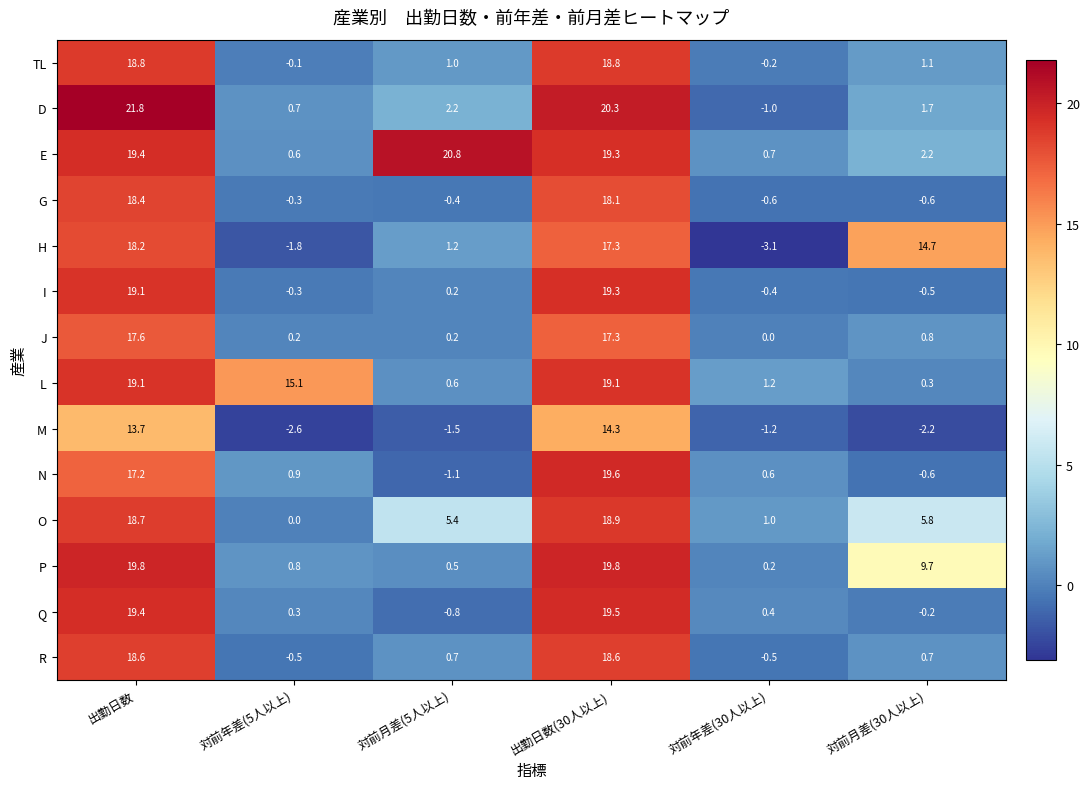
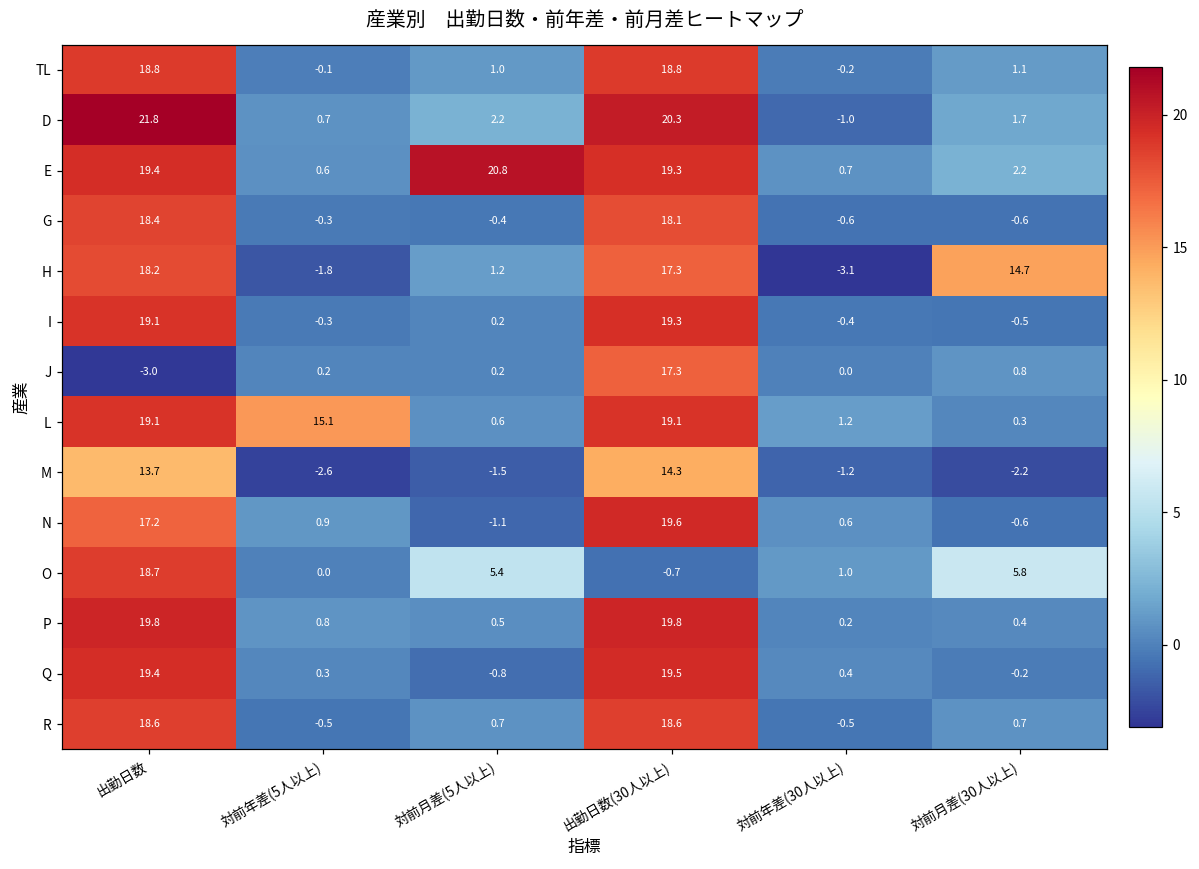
  {
    "TL": {
      "出勤日数": 18.8,
      "対前年差(5人以上)": -0.1,
      "対前月差(5人以上)": 1.0,
      "出勤日数(30人以上)": 18.8,
      "対前年差(30人以上)": -0.2,
      "対前月差(30人以上)": 1.1
    },
    "D": {
      "出勤日数": 21.8,
      "対前年差(5人以上)": 0.7,
      "対前月差(5人以上)": 2.2,
      "出勤日数(30人以上)": 20.3,
      "対前年差(30人以上)": -1.0,
      "対前月差(30人以上)": 1.7
    },
    "E": {
      "出勤日数": 19.4,
      "対前年差(5人以上)": 0.6,
      "対前月差(5人以上)": 20.8,
      "出勤日数(30人以上)": 19.3,
      "対前年差(30人以上)": 0.7,
      "対前月差(30人以上)": 2.2
    },
    "G": {
      "出勤日数": 18.4,
      "対前年差(5人以上)": -0.3,
      "対前月差(5人以上)": -0.4,
      "出勤日数(30人以上)": 18.1,
      "対前年差(30人以上)": -0.6,
      "対前月差(30人以上)": -0.6
    },
    "H": {
      "出勤日数": 18.2,
      "対前年差(5人以上)": -1.8,
      "対前月差(5人以上)": 1.2,
      "出勤日数(30人以上)": 17.3,
      "対前年差(30人以上)": -3.1,
      "対前月差(30人以上)": 14.7
    },
    "I": {
      "出勤日数": 19.1,
      "対前年差(5人以上)": -0.3,
      "対前月差(5人以上)": 0.2,
      "出勤日数(30人以上)": 19.3,
      "対前年差(30人以上)": -0.4,
      "対前月差(30人以上)": -0.5
    },
    "J": {
-     "出勤日数": 17.6,
+     "出勤日数": -3.0,
      "対前年差(5人以上)": 0.2,
      "対前月差(5人以上)": 0.2,
      "出勤日数(30人以上)": 17.3,
      "対前年差(30人以上)": 0.0,
      "対前月差(30人以上)": 0.8
    },
    "L": {
      "出勤日数": 19.1,
      "対前年差(5人以上)": 15.1,
      "対前月差(5人以上)": 0.6,
      "出勤日数(30人以上)": 19.1,
      "対前年差(30人以上)": 1.2,
      "対前月差(30人以上)": 0.3
    },
    "M": {
      "出勤日数": 13.7,
      "対前年差(5人以上)": -2.6,
      "対前月差(5人以上)": -1.5,
      "出勤日数(30人以上)": 14.3,
      "対前年差(30人以上)": -1.2,
      "対前月差(30人以上)": -2.2
    },
    "N": {
      "出勤日数": 17.2,
      "対前年差(5人以上)": 0.9,
      "対前月差(5人以上)": -1.1,
      "出勤日数(30人以上)": 19.6,
      "対前年差(30人以上)": 0.6,
      "対前月差(30人以上)": -0.6
    },
    "O": {
      "出勤日数": 18.7,
      "対前年差(5人以上)": 0.0,
      "対前月差(5人以上)": 5.4,
-     "出勤日数(30人以上)": 18.9,
+     "出勤日数(30人以上)": -0.7,
      "対前年差(30人以上)": 1.0,
      "対前月差(30人以上)": 5.8
    },
    "P": {
      "出勤日数": 19.8,
      "対前年差(5人以上)": 0.8,
      "対前月差(5人以上)": 0.5,
      "出勤日数(30人以上)": 19.8,
      "対前年差(30人以上)": 0.2,
-     "対前月差(30人以上)": 9.7
+     "対前月差(30人以上)": 0.4
    },
    "Q": {
      "出勤日数": 19.4,
      "対前年差(5人以上)": 0.3,
      "対前月差(5人以上)": -0.8,
      "出勤日数(30人以上)": 19.5,
      "対前年差(30人以上)": 0.4,
      "対前月差(30人以上)": -0.2
    },
    "R": {
      "出勤日数": 18.6,
      "対前年差(5人以上)": -0.5,
      "対前月差(5人以上)": 0.7,
      "出勤日数(30人以上)": 18.6,
      "対前年差(30人以上)": -0.5,
      "対前月差(30人以上)": 0.7
    }
  }
